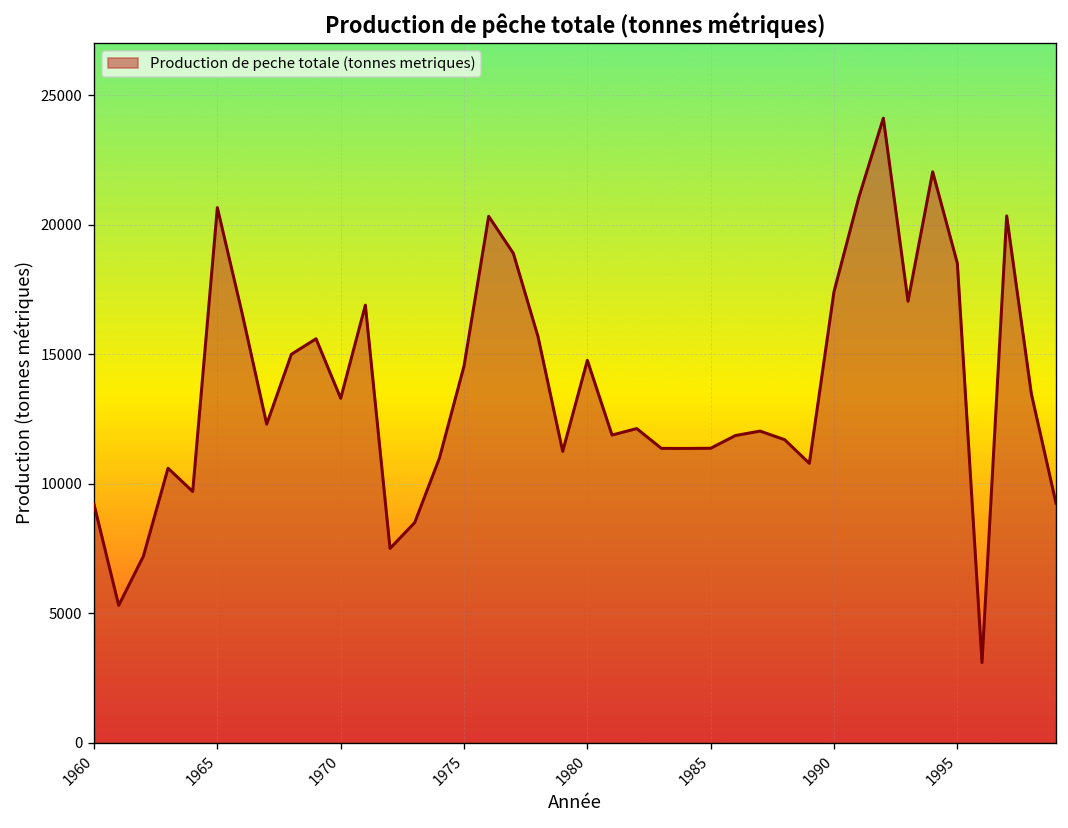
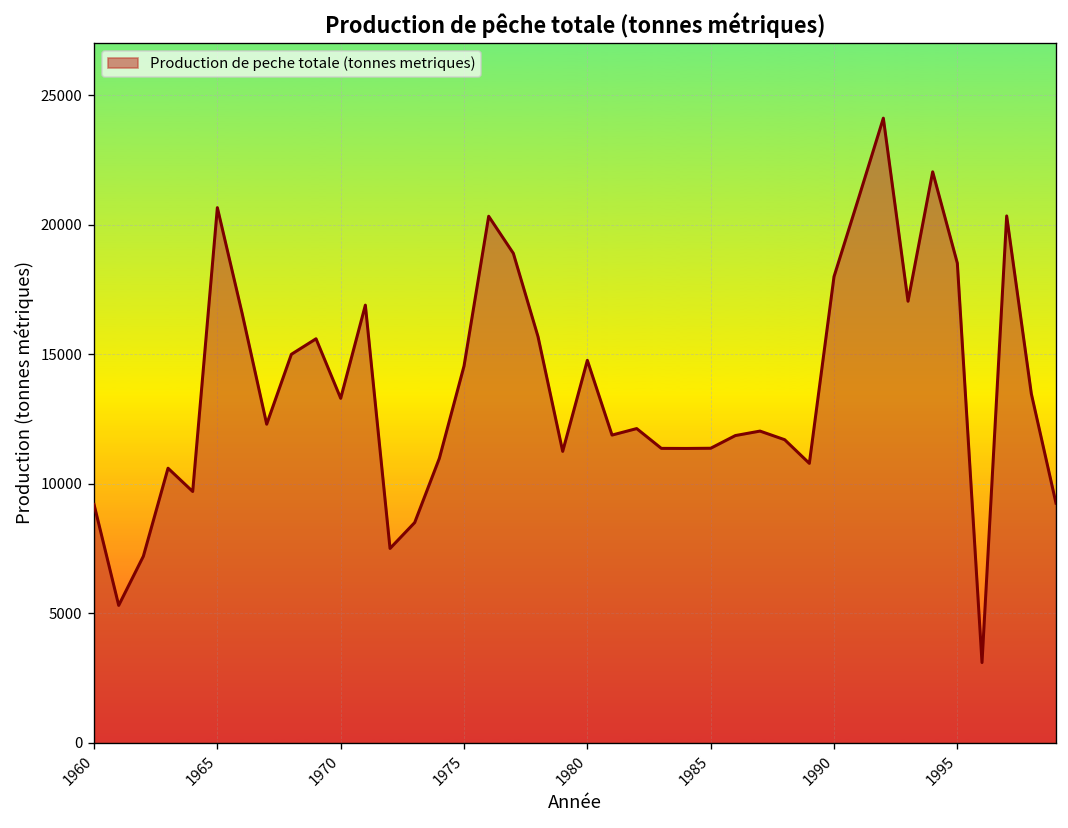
  {
    "1960": 9200,
    "1965": 20700,
    "1970": 13300,
    "1975": 14500,
    "1980": 14800,
    "1985": 11400,
-   "1990": 17400,
+   "1990": 18000,
    "1995": 18500
  }
